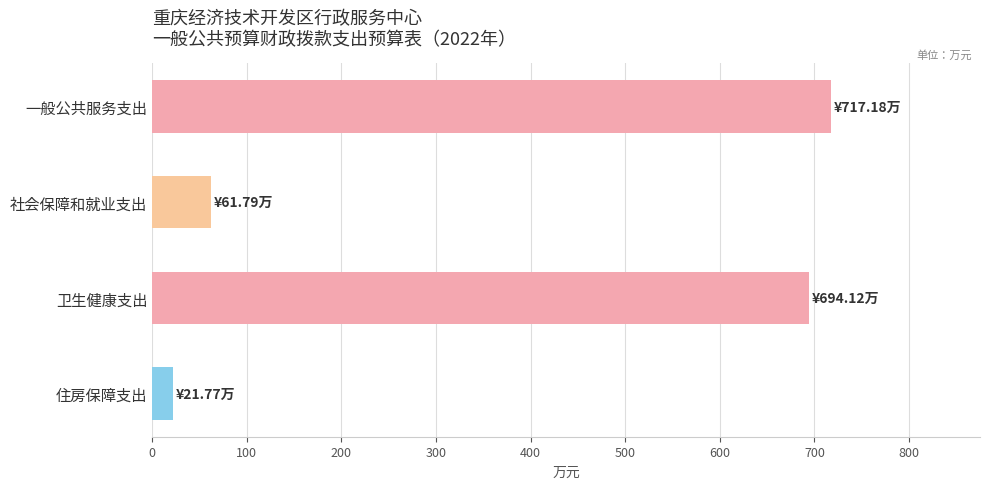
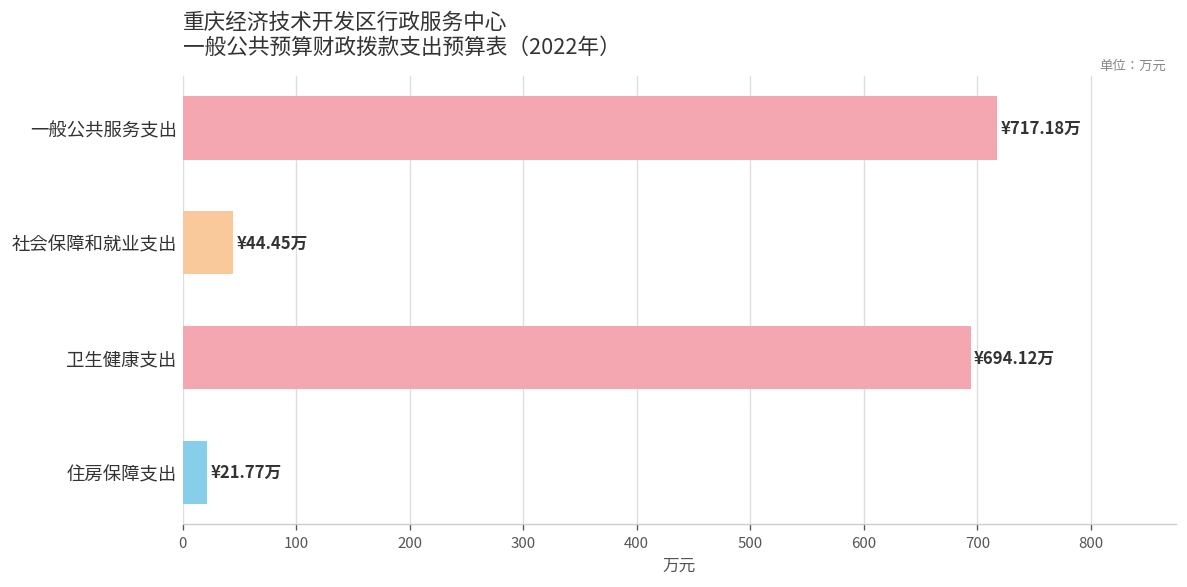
  {
    "一般公共服务支出": "¥717.18万",
-   "社会保障和就业支出": "¥61.79万",
+   "社会保障和就业支出": "¥44.45万",
    "卫生健康支出": "¥694.12万",
    "住房保障支出": "¥21.77万"
  }
